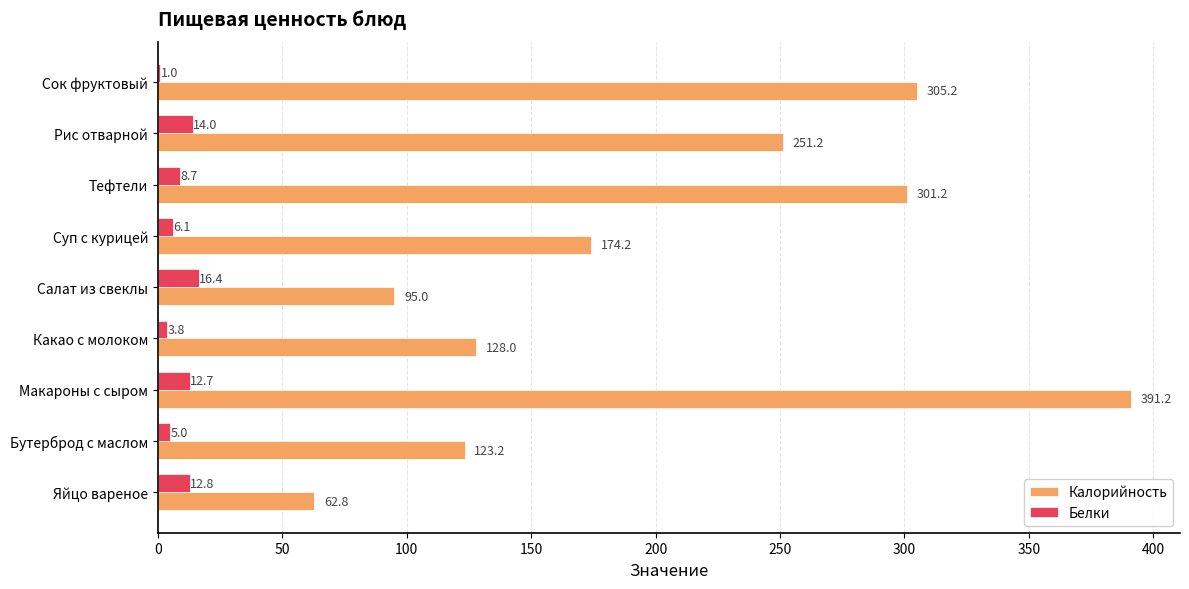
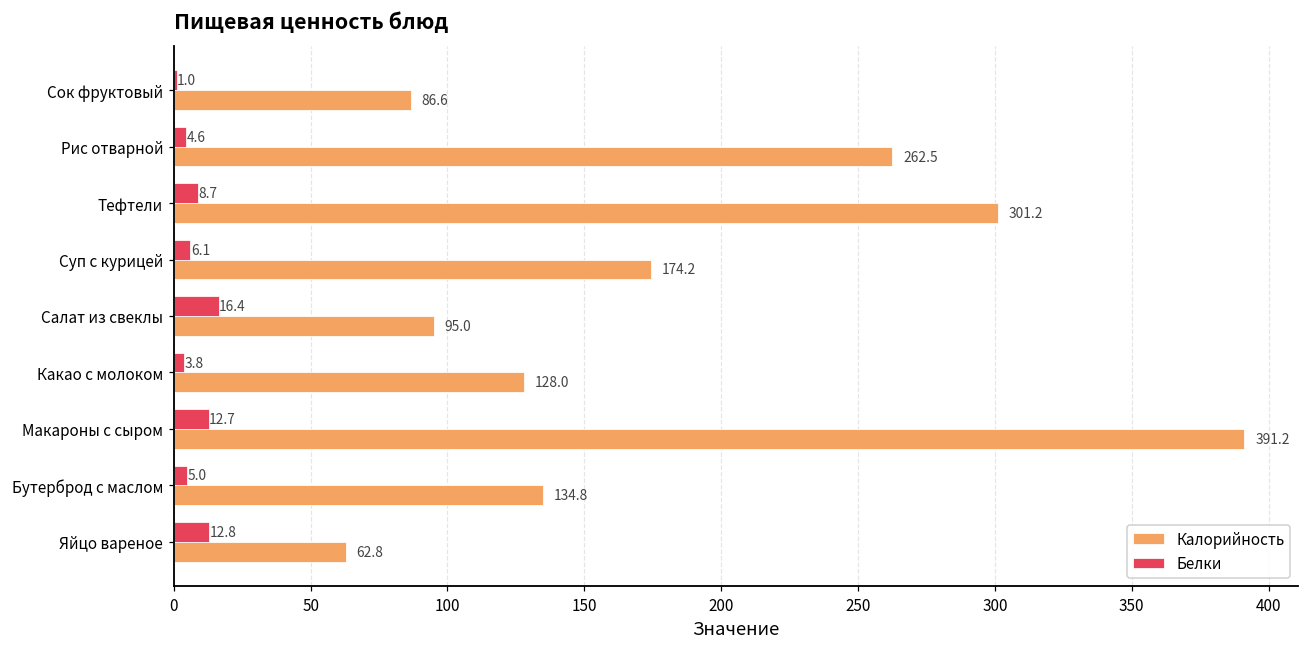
  {
    "Калорийность": {
-     "Сок фруктовый": 305.2,
-     "Рис отварной": 251.2,
+     "Сок фруктовый": 86.6,
+     "Рис отварной": 262.5,
      "Тефтели": 301.2,
      "Суп с курицей": 174.2,
      "Салат из свеклы": 95.0,
      "Какао с молоком": 128.0,
      "Макароны с сыром": 391.2,
-     "Бутерброд с маслом": 123.2,
+     "Бутерброд с маслом": 134.8,
      "Яйцо вареное": 62.8
    },
    "Белки": {
      "Сок фруктовый": 1.0,
-     "Рис отварной": 14.0,
+     "Рис отварной": 4.6,
      "Тефтели": 8.7,
      "Суп с курицей": 6.1,
      "Салат из свеклы": 16.4,
      "Какао с молоком": 3.8,
      "Макароны с сыром": 12.7,
      "Бутерброд с маслом": 5.0,
      "Яйцо вареное": 12.8
    }
  }
